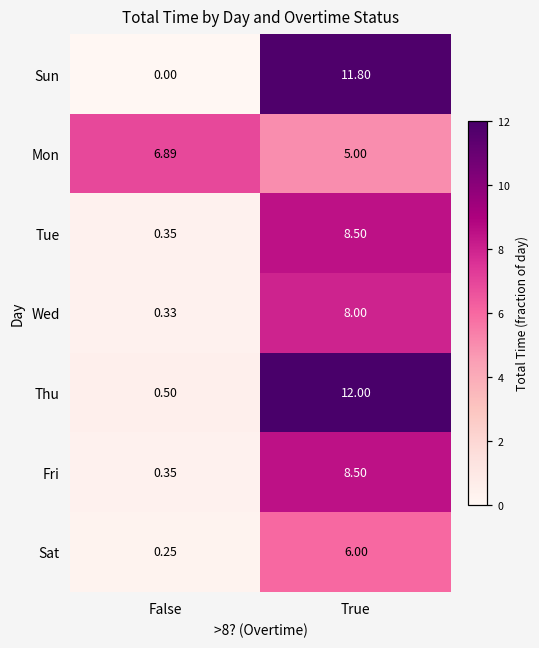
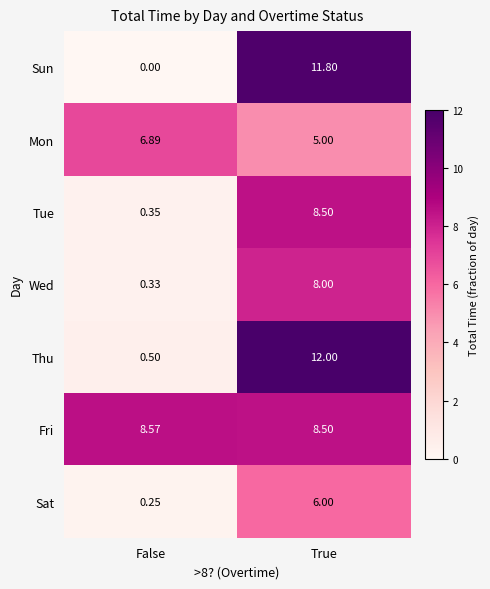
  {
    "Sun": {
      "False": 0.00,
      "True": 11.80
    },
    "Mon": {
      "False": 6.89,
      "True": 5.00
    },
    "Tue": {
      "False": 0.35,
      "True": 8.50
    },
    "Wed": {
      "False": 0.33,
      "True": 8.00
    },
    "Thu": {
      "False": 0.50,
      "True": 12.00
    },
    "Fri": {
-     "False": 0.35,
+     "False": 8.57,
      "True": 8.50
    },
    "Sat": {
      "False": 0.25,
      "True": 6.00
    }
  }
